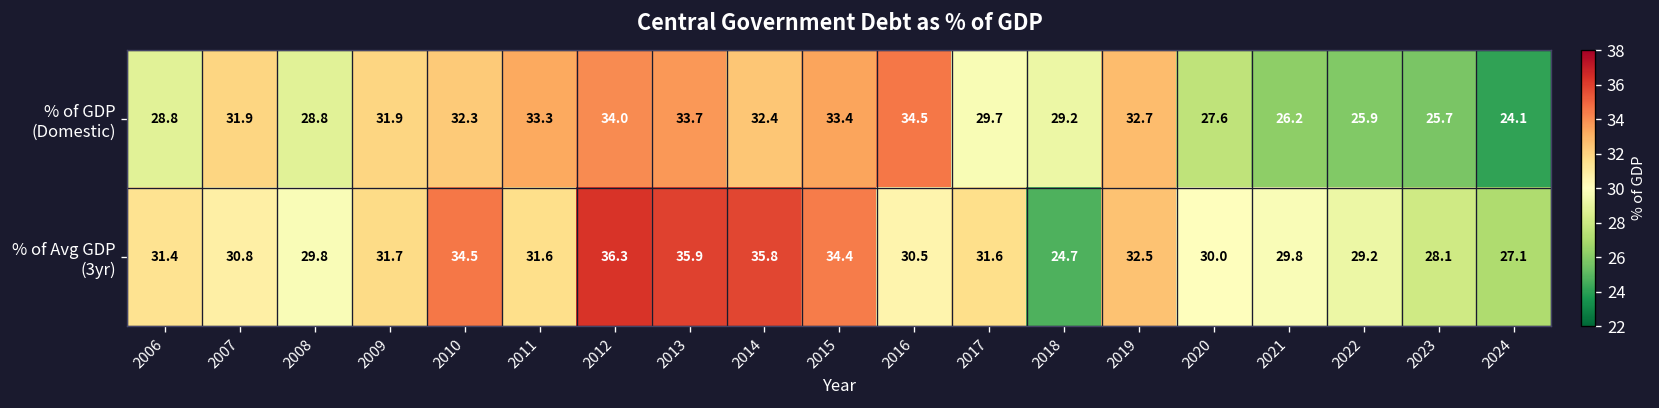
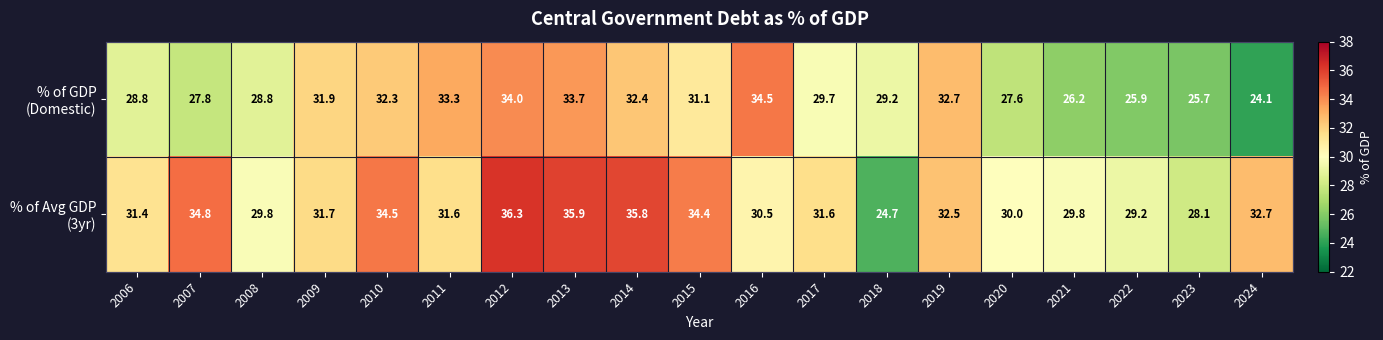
  {
    "% of GDP (Domestic)": {
      "2006": 28.8,
-     "2007": 31.9,
+     "2007": 27.8,
      "2008": 28.8,
      "2009": 31.9,
      "2010": 32.3,
      "2011": 33.3,
      "2012": 34.0,
      "2013": 33.7,
      "2014": 32.4,
-     "2015": 33.4,
+     "2015": 31.1,
      "2016": 34.5,
      "2017": 29.7,
      "2018": 29.2,
      "2019": 32.7,
      "2020": 27.6,
      "2021": 26.2,
      "2022": 25.9,
      "2023": 25.7,
      "2024": 24.1
    },
    "% of Avg GDP (3yr)": {
      "2006": 31.4,
-     "2007": 30.8,
+     "2007": 34.8,
      "2008": 29.8,
      "2009": 31.7,
      "2010": 34.5,
      "2011": 31.6,
      "2012": 36.3,
      "2013": 35.9,
      "2014": 35.8,
      "2015": 34.4,
      "2016": 30.5,
      "2017": 31.6,
      "2018": 24.7,
      "2019": 32.5,
      "2020": 30.0,
      "2021": 29.8,
      "2022": 29.2,
      "2023": 28.1,
-     "2024": 27.1
+     "2024": 32.7
    }
  }
